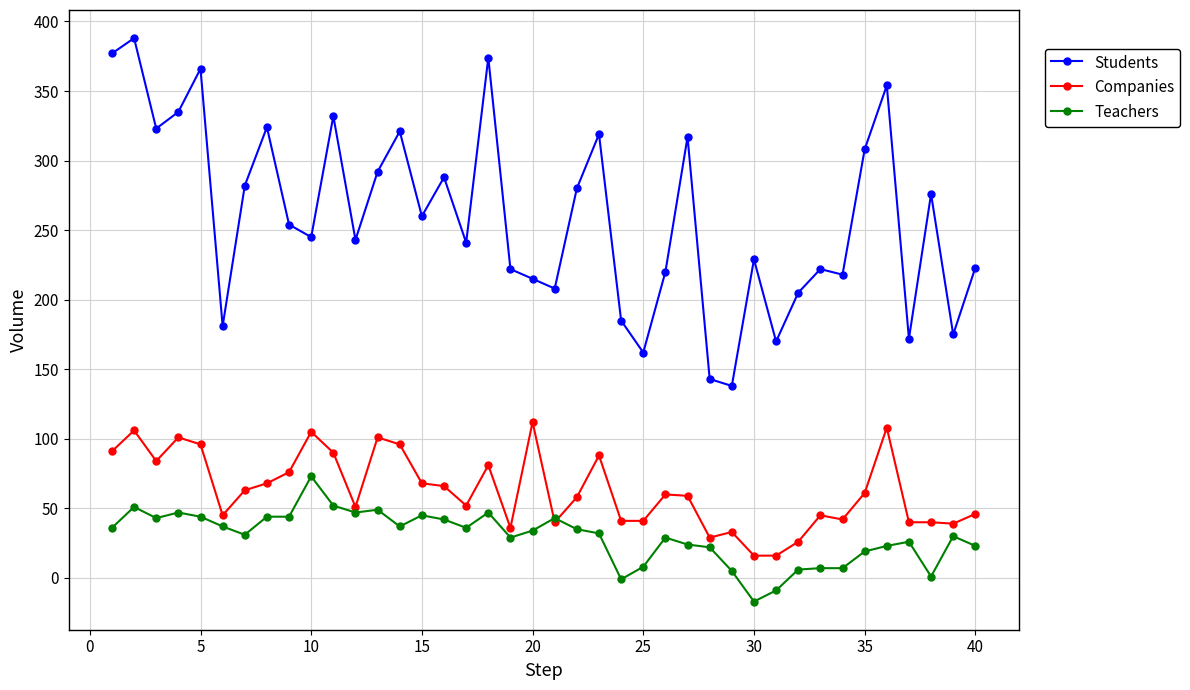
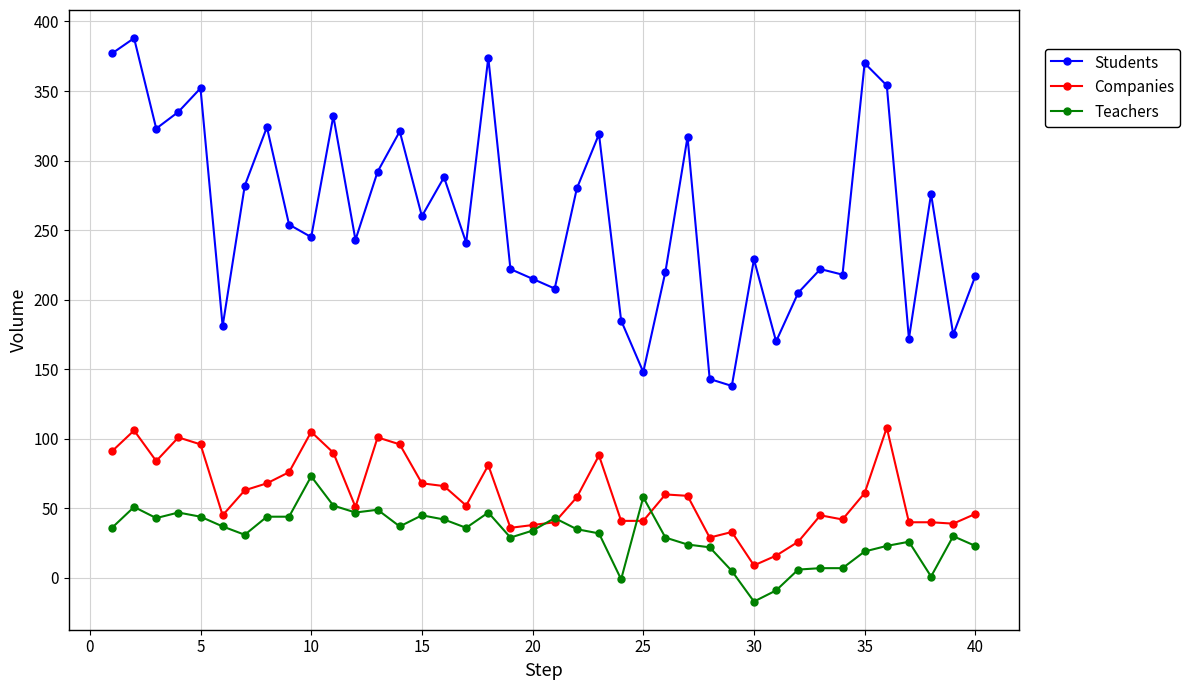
  {
    "Students": {
-     "5": 366,
+     "5": 352,
      "10": 245,
      "15": 260,
      "20": 215,
-     "25": 162,
+     "25": 148,
      "30": 229,
-     "35": 308,
-     "40": 223
+     "35": 370,
+     "40": 217
    },
    "Companies": {
      "5": 96,
      "10": 105,
      "15": 68,
-     "20": 112,
+     "20": 38,
      "25": 41,
-     "30": 16,
+     "30": 9,
      "35": 61,
      "40": 46
    },
    "Teachers": {
      "5": 44,
      "10": 73,
      "15": 45,
      "20": 34,
-     "25": 8,
+     "25": 58,
      "30": -17,
      "35": 19,
      "40": 23
    }
  }
